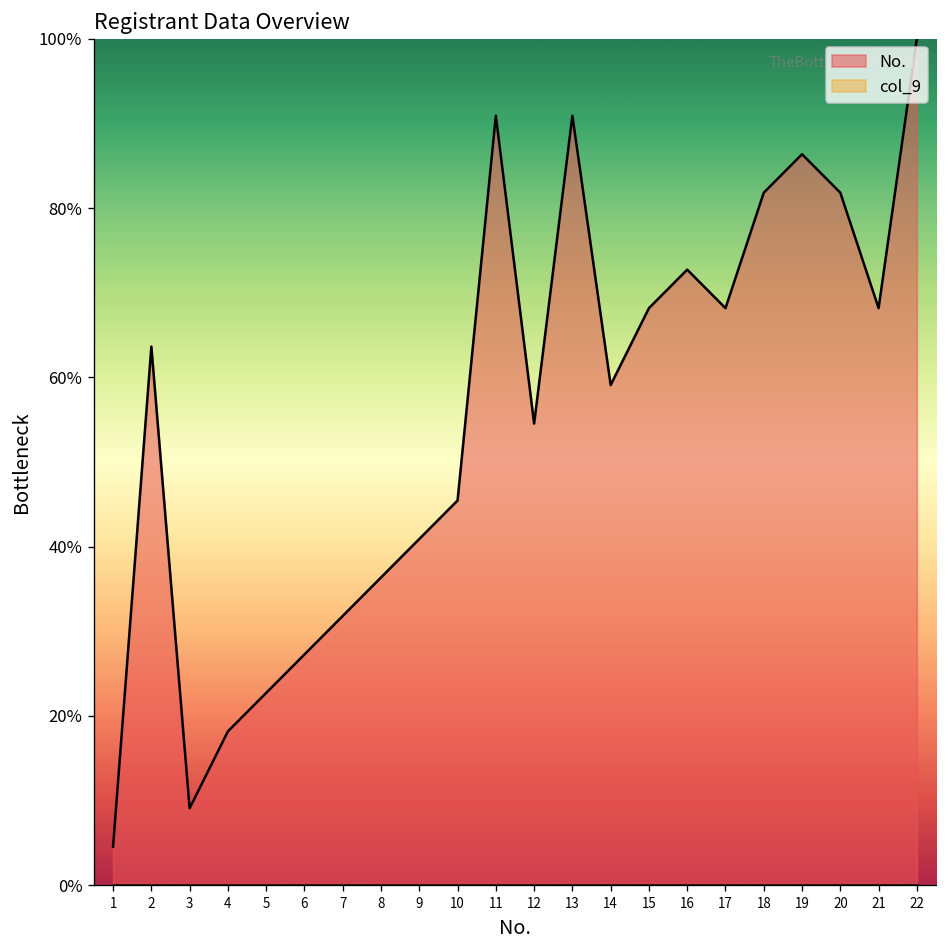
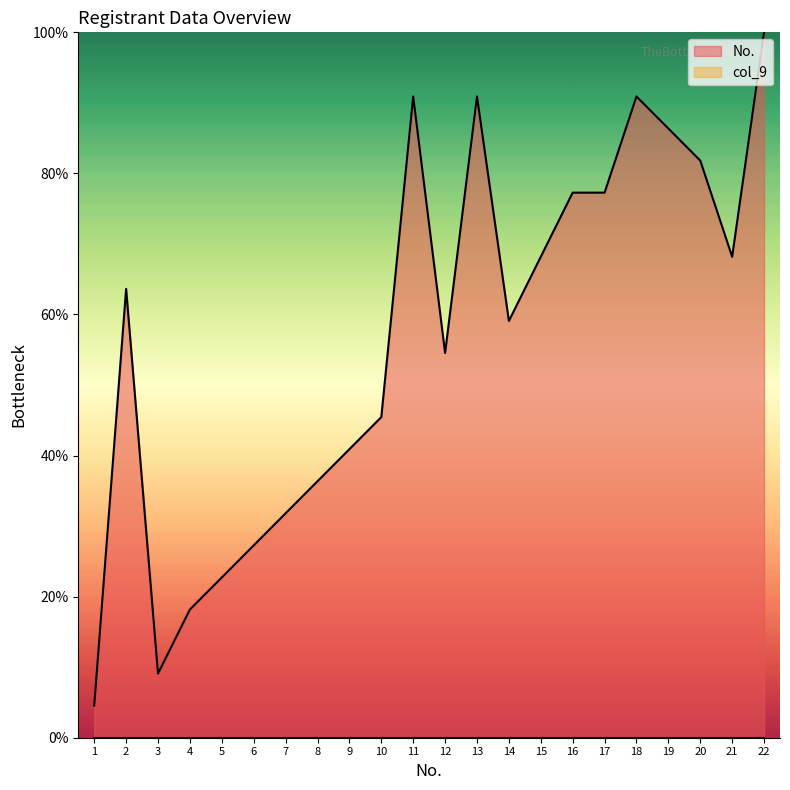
  {
    "No.": {
      "1": "5%",
      "2": "64%",
      "3": "9%",
      "4": "18%",
      "5": "23%",
      "6": "27%",
      "7": "32%",
      "8": "36%",
      "9": "41%",
      "10": "45%",
      "11": "91%",
      "12": "55%",
      "13": "91%",
      "14": "59%",
      "15": "68%",
-     "16": "73%",
-     "17": "68%",
-     "18": "82%",
+     "16": "77%",
+     "17": "77%",
+     "18": "91%",
      "19": "86%",
      "20": "82%",
      "21": "68%",
      "22": "100%"
    },
    "col_9": {
      "1": "0%",
      "2": "0%",
      "3": "0%",
      "4": "0%",
      "5": "0%",
      "6": "0%",
      "7": "0%",
      "8": "0%",
      "9": "0%",
      "10": "0%",
      "11": "0%",
      "12": "0%",
      "13": "0%",
      "14": "0%",
      "15": "0%",
      "16": "0%",
      "17": "0%",
      "18": "0%",
      "19": "0%",
      "20": "0%",
      "21": "0%",
      "22": "0%"
    }
  }
